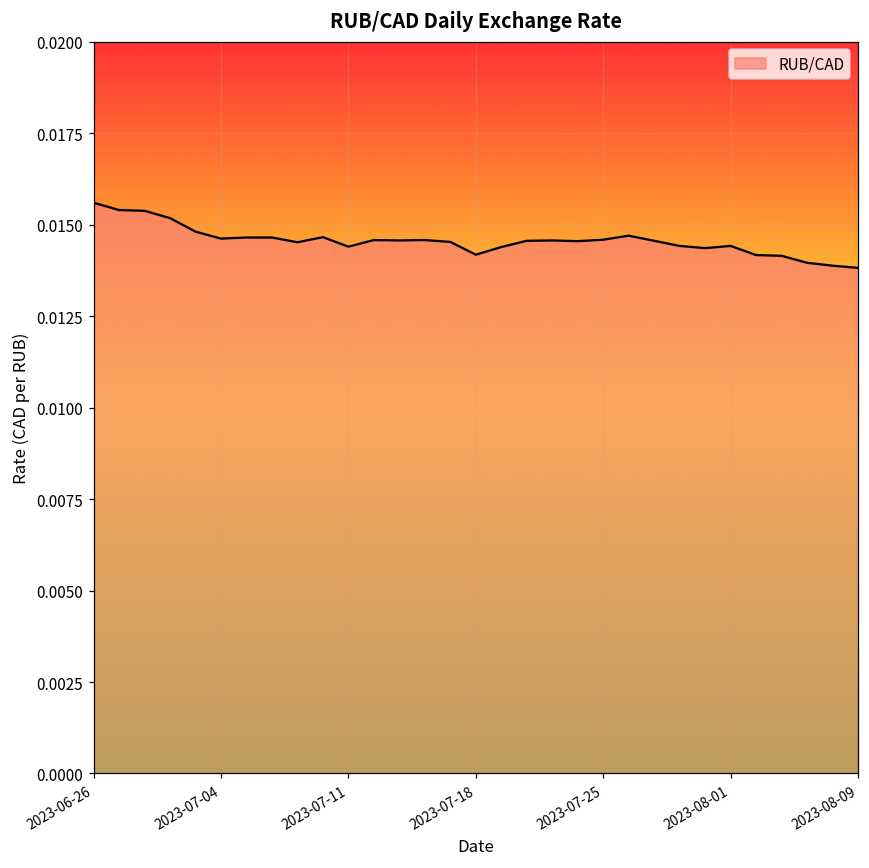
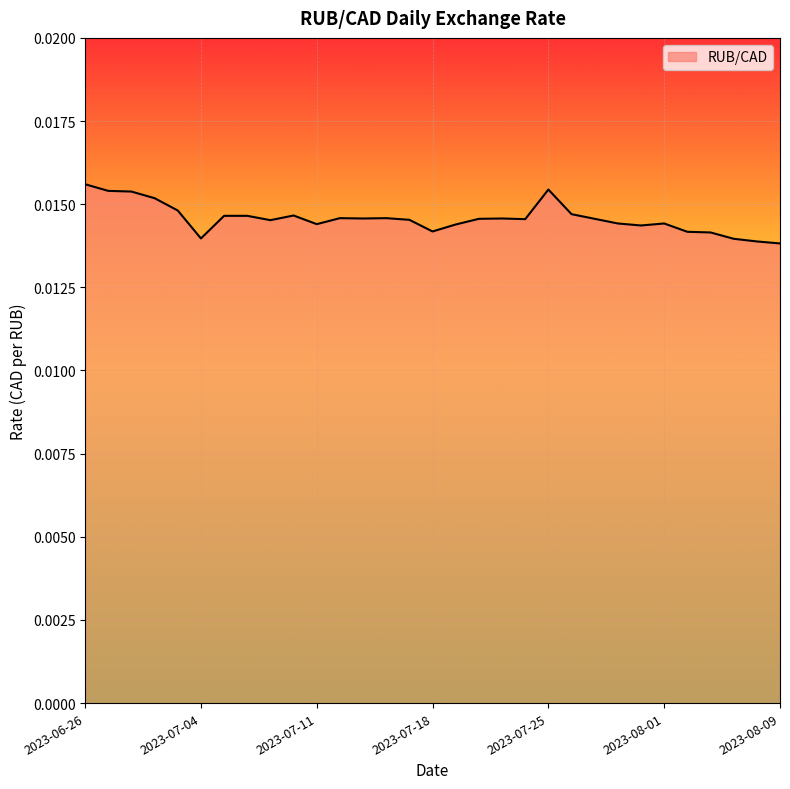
  {
    "2023-06-26": 0.0156,
-   "2023-07-04": 0.0146,
+   "2023-07-04": 0.0140,
    "2023-07-11": 0.0144,
    "2023-07-18": 0.0142,
-   "2023-07-25": 0.0146,
+   "2023-07-25": 0.0154,
    "2023-08-01": 0.0144,
    "2023-08-09": 0.0138
  }
